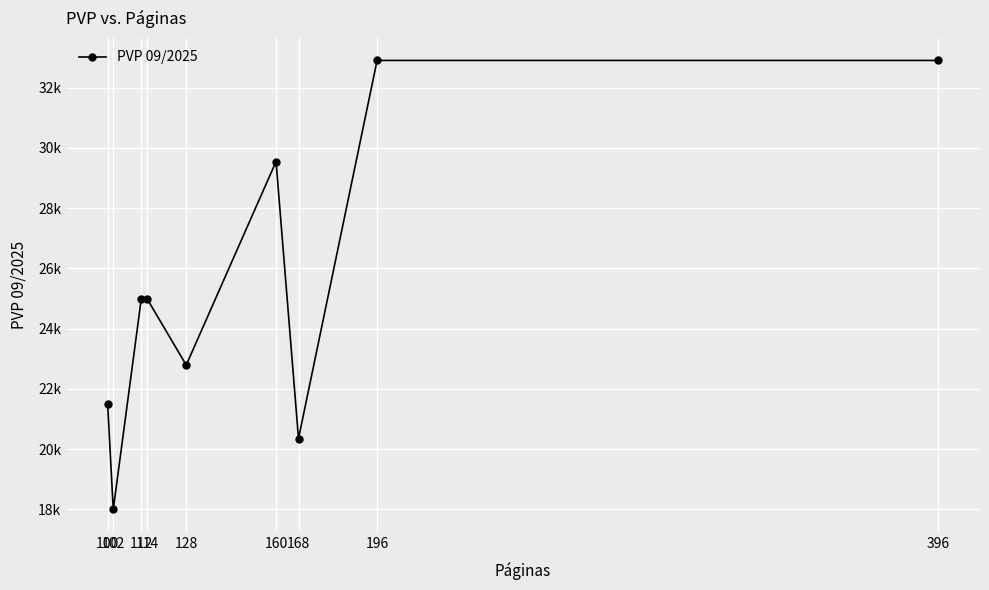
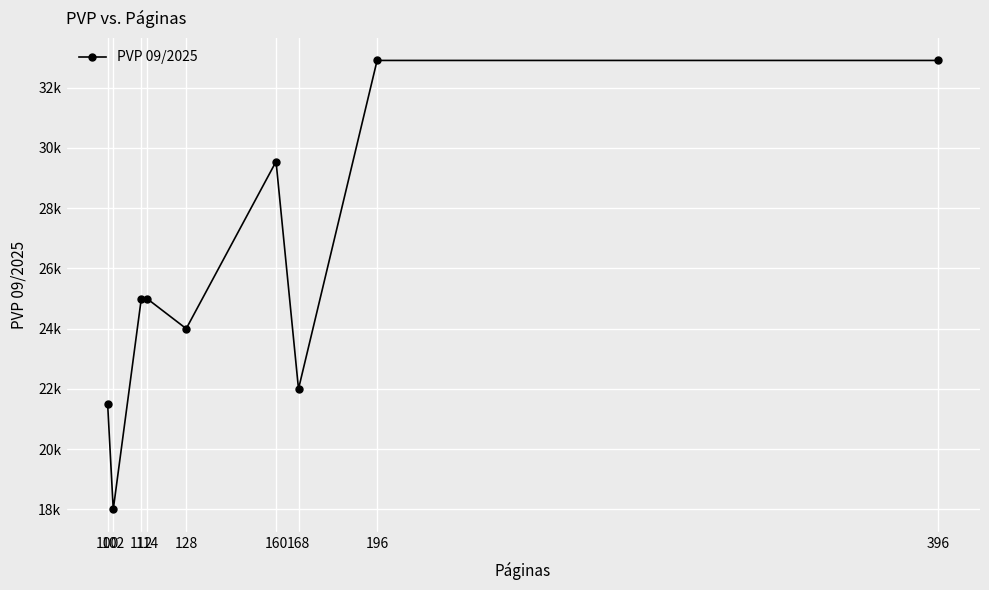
  {
-   "128": 22800,
+   "128": 24000,
    "160": 29500,
-   "168": 20400,
+   "168": 22000,
    "196": 32900,
    "396": 32900
  }
